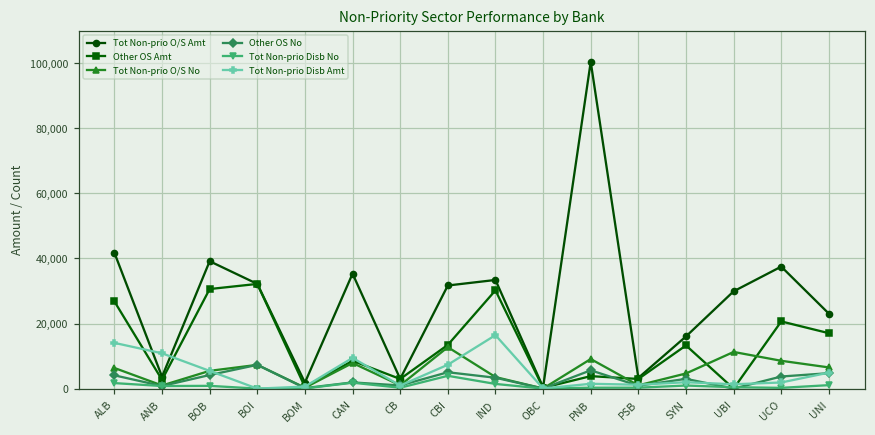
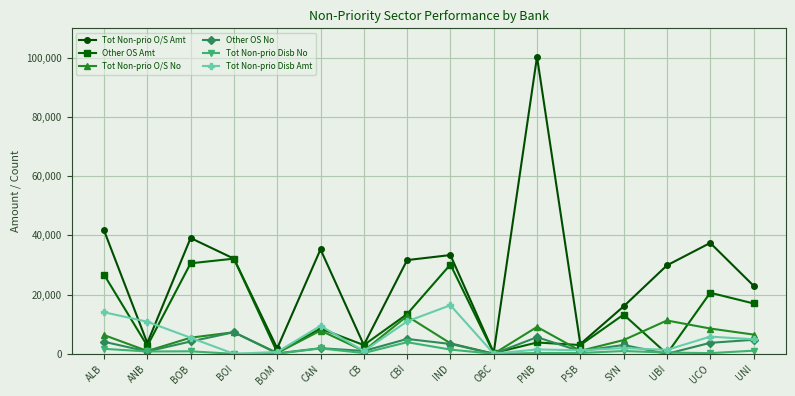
  {
    "Tot Non-prio Disb Amt": {
      "ALB": "14,000",
      "ANB": "11,000",
      "CAN": "9,000",
-     "CBI": "7,000",
+     "CBI": "11,000",
      "IND": "16,000",
      "PNB": "1,000",
      "SYN": "2,000",
      "UBI": "1,000",
-     "UCO": "2,000"
+     "UCO": "6,000"
    }
  }
